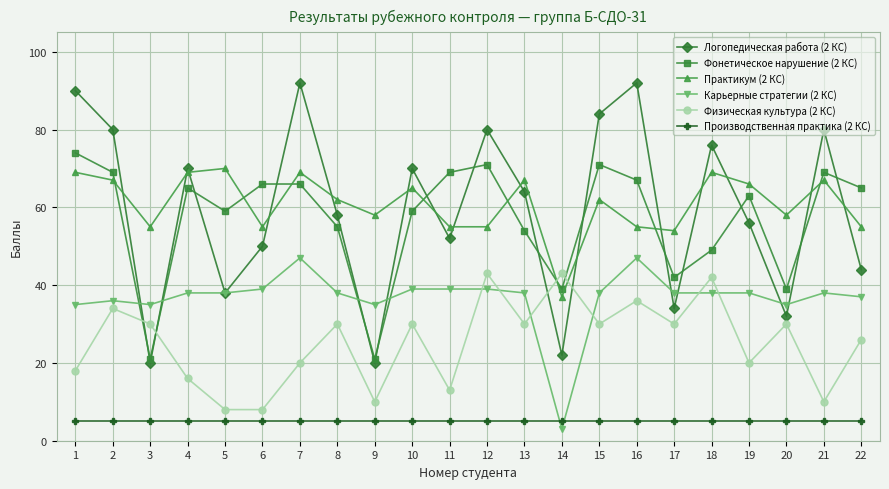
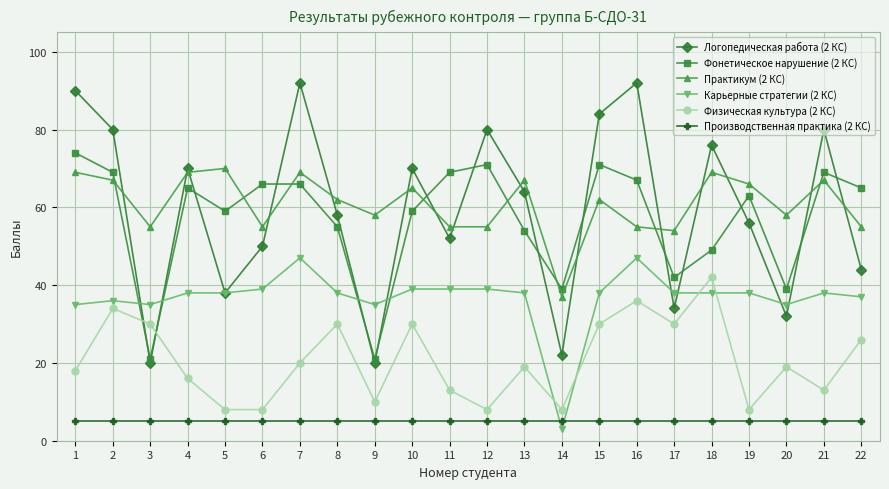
  {
    "Физическая культура (2 КС)": {
      "1": 18,
      "2": 34,
      "3": 30,
      "4": 16,
      "5": 8,
      "6": 8,
      "7": 20,
      "8": 30,
      "9": 10,
      "10": 30,
      "11": 13,
-     "12": 43,
-     "13": 30,
-     "14": 43,
+     "12": 8,
+     "13": 19,
+     "14": 8,
      "15": 30,
      "16": 36,
      "17": 30,
      "18": 42,
-     "19": 20,
-     "20": 30,
-     "21": 10,
+     "19": 8,
+     "20": 19,
+     "21": 13,
      "22": 26
    }
  }
